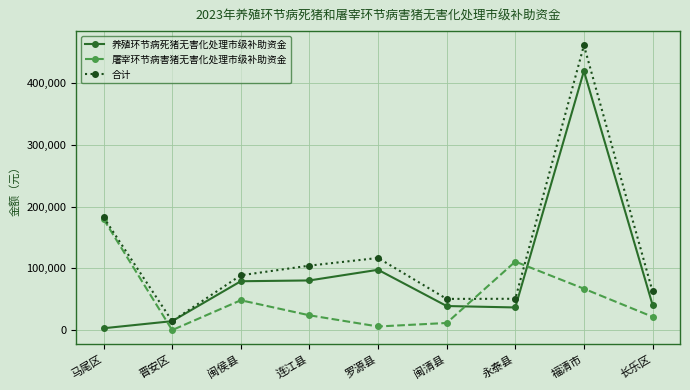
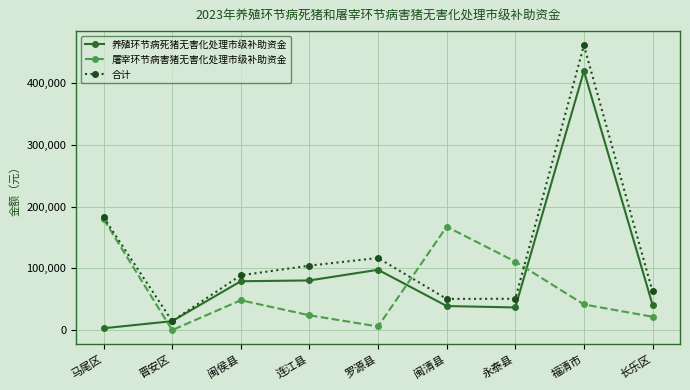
  {
    "屠宰环节病害猪无害化处理市级补助资金": {
      "晋安区": "0",
      "闽侯县": "50,000",
      "连江县": "20,000",
      "罗源县": "10,000",
-     "闽清县": "10,000",
+     "闽清县": "170,000",
      "永泰县": "110,000",
-     "福清市": "70,000",
+     "福清市": "40,000",
      "长乐区": "20,000"
    }
  }
